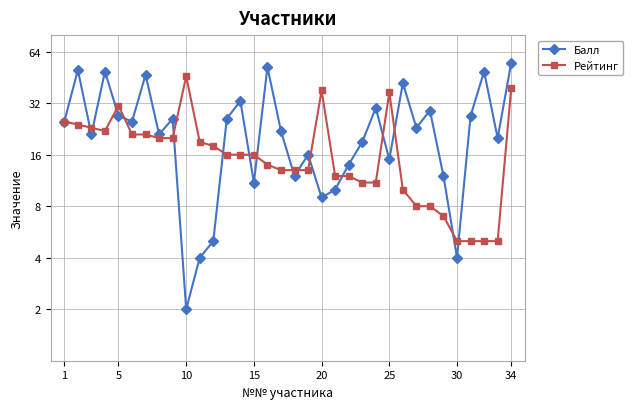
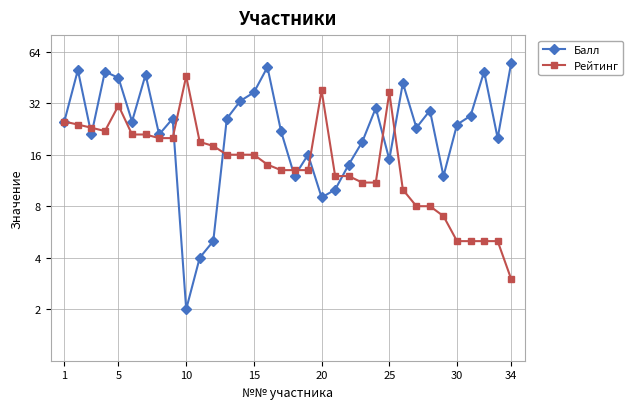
  {
    "Балл": {
-     "5": 27,
+     "5": 45,
      "10": 2,
-     "15": 11,
+     "15": 37,
      "20": 9,
      "25": 15,
-     "30": 4,
+     "30": 24,
      "34": 55
    },
    "Рейтинг": {
      "5": 31,
      "10": 46,
      "15": 16,
      "20": 38,
      "25": 37,
      "30": 5,
-     "34": 39
+     "34": 3
    }
  }
